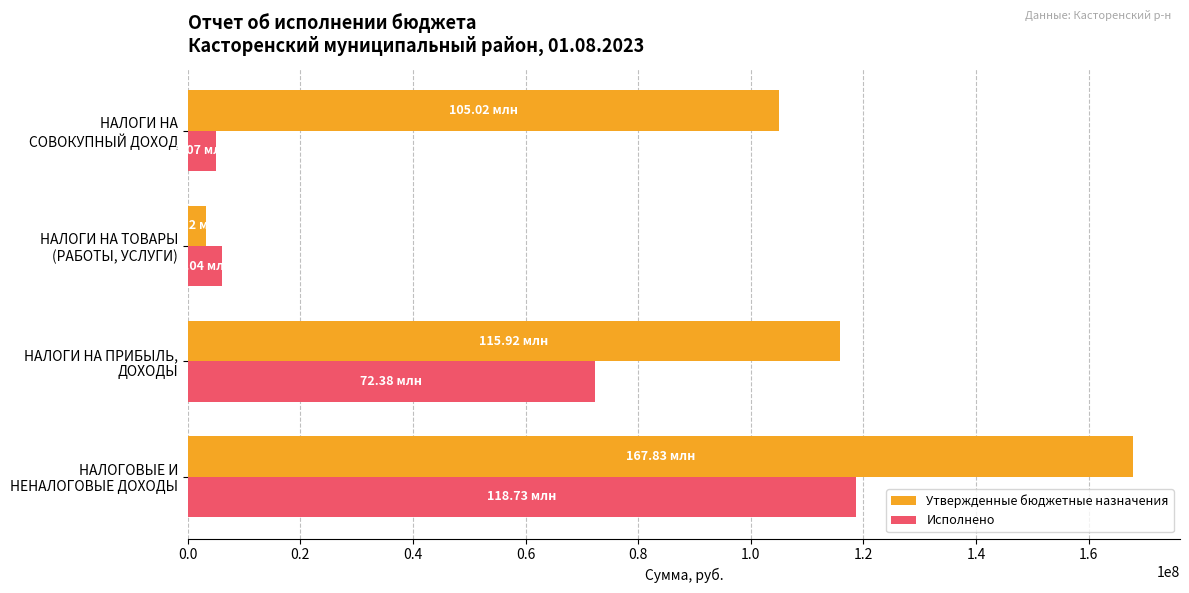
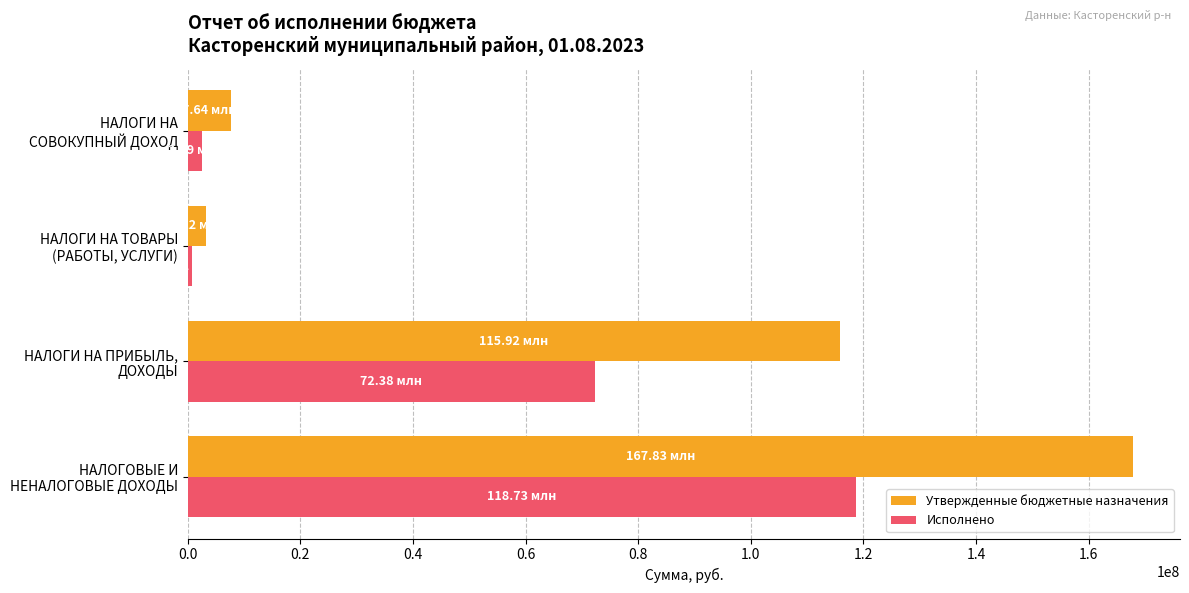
  {
    "Утвержденные бюджетные назначения": {
-     "НАЛОГИ НА СОВОКУПНЫЙ ДОХОД": 105.02
+     "НАЛОГИ НА СОВОКУПНЫЙ ДОХОД": 7.64
    },
    "Исполнено": {
-     "НАЛОГИ НА СОВОКУПНЫЙ ДОХОД": 5000000,
-     "НАЛОГИ НА ТОВАРЫ (РАБОТЫ, УСЛУГИ)": 6000000
+     "НАЛОГИ НА СОВОКУПНЫЙ ДОХОД": 3000000,
+     "НАЛОГИ НА ТОВАРЫ (РАБОТЫ, УСЛУГИ)": 1000000
    }
  }
